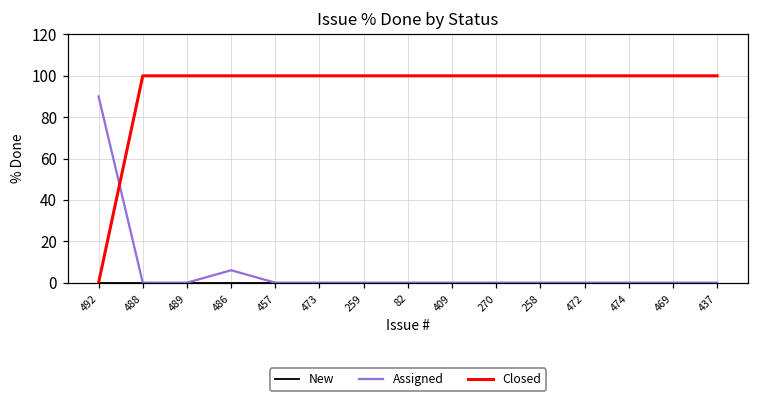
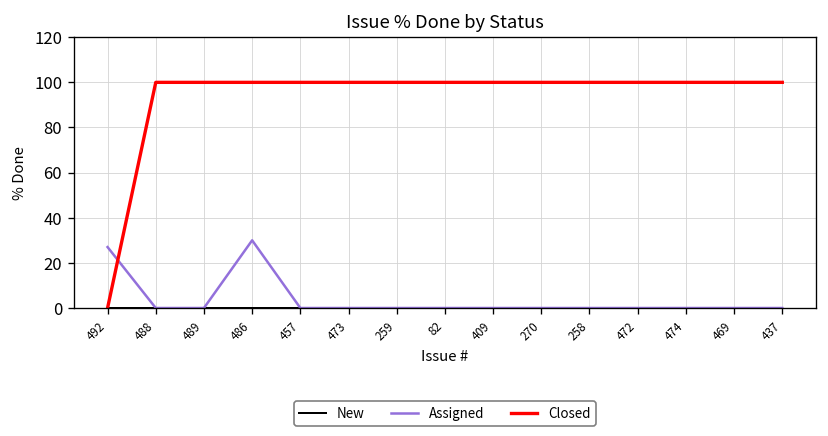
  {
    "New": {
      "486": 0
    },
    "Assigned": {
-     "492": 90,
-     "486": 6
+     "492": 27,
+     "486": 30
    },
    "Closed": {
      "488": 100,
      "489": 100,
      "486": 100,
      "457": 100,
      "473": 100,
      "259": 100,
      "82": 100,
      "409": 100,
      "270": 100,
      "258": 100,
      "472": 100,
      "474": 100,
      "469": 100,
      "437": 100
    }
  }
